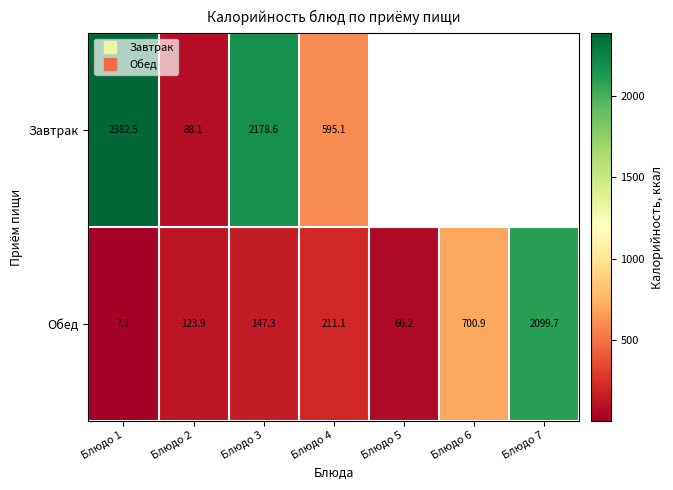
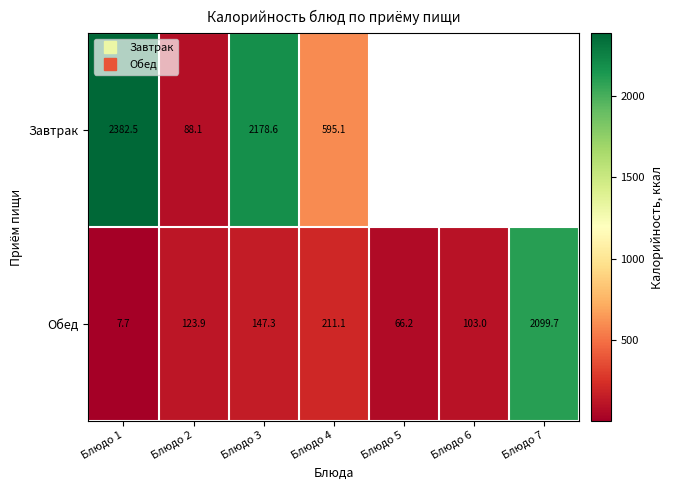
  {
    "Завтрак": {
      "Блюдо 1": 2382.5,
      "Блюдо 2": 88.1,
      "Блюдо 3": 2178.6,
      "Блюдо 4": 595.1
    },
    "Обед": {
      "Блюдо 1": 7.7,
      "Блюдо 2": 123.9,
      "Блюдо 3": 147.3,
      "Блюдо 4": 211.1,
      "Блюдо 5": 66.2,
-     "Блюдо 6": 700.9,
+     "Блюдо 6": 103.0,
      "Блюдо 7": 2099.7
    }
  }
